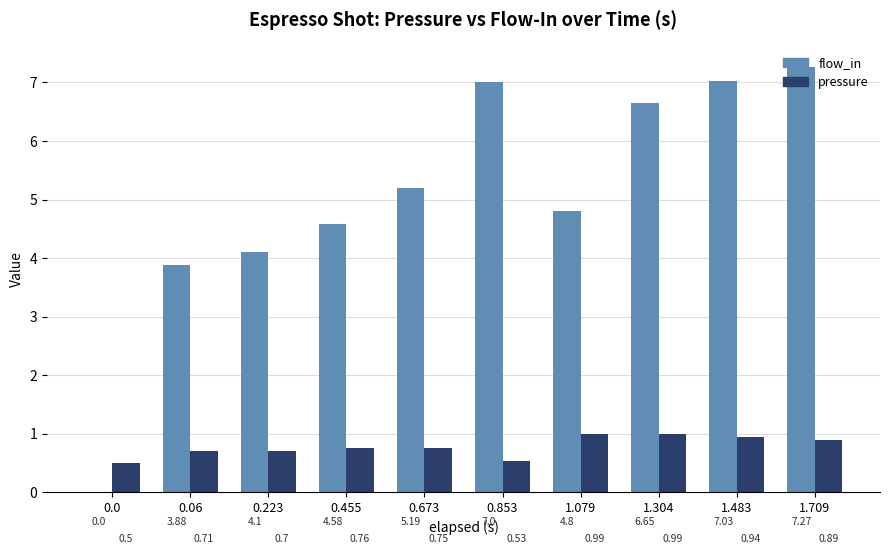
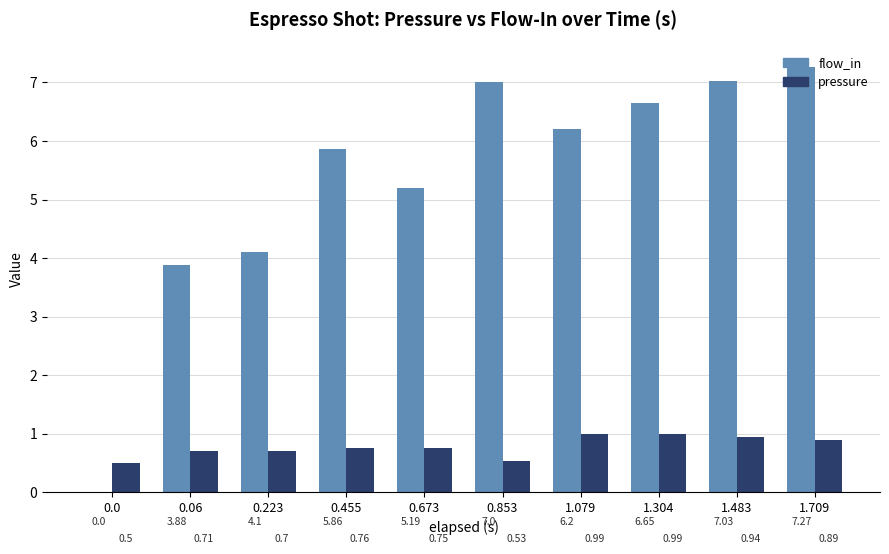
  {
    "flow_in": {
      "0.0": 0.0,
-     "0.455": 4.58,
-     "1.079": 4.8
+     "0.455": 5.86,
+     "1.079": 6.2
    },
    "pressure": {
      "0.0": 0.5,
      "0.06": 0.7,
      "0.223": 0.7,
      "0.455": 0.8,
      "0.673": 0.8,
      "0.853": 0.5,
      "1.079": 1.0,
      "1.304": 1.0,
      "1.483": 0.9,
      "1.709": 0.9
    }
  }
